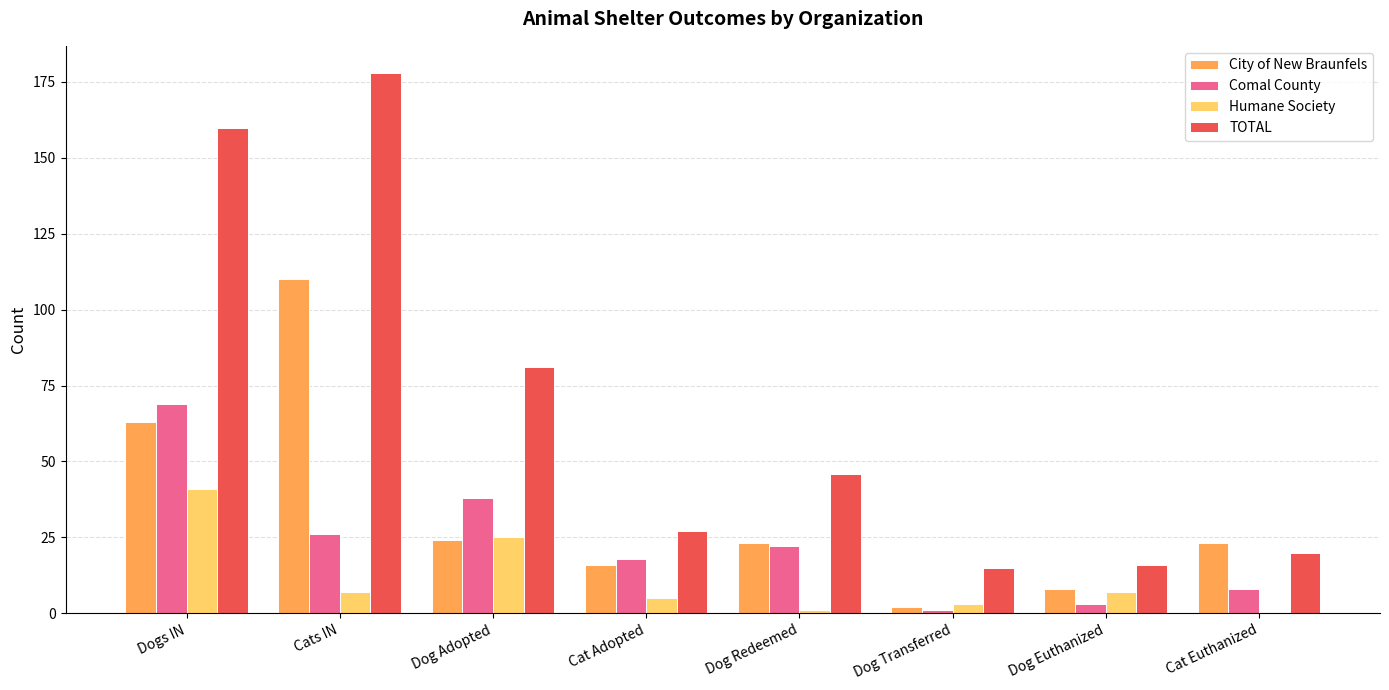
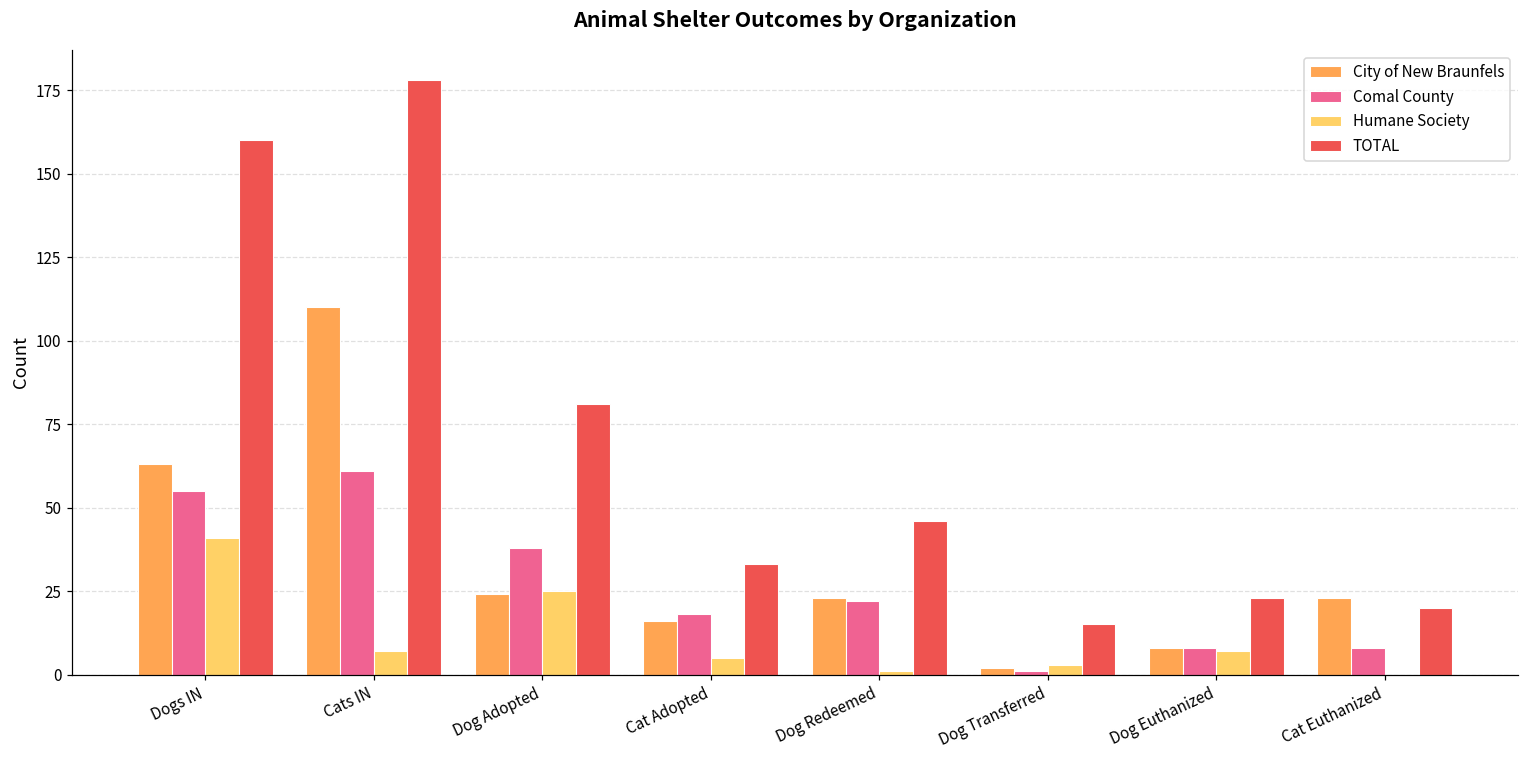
  {
    "Comal County": {
-     "Dogs IN": 69,
-     "Cats IN": 26,
+     "Dogs IN": 55,
+     "Cats IN": 61,
      "Dog Adopted": 38,
      "Cat Adopted": 18,
      "Dog Redeemed": 22,
      "Dog Transferred": 1,
-     "Dog Euthanized": 3,
+     "Dog Euthanized": 8,
      "Cat Euthanized": 8
    },
    "TOTAL": {
      "Dogs IN": 160,
      "Cats IN": 178,
      "Dog Adopted": 81,
-     "Cat Adopted": 27,
+     "Cat Adopted": 33,
      "Dog Redeemed": 46,
      "Dog Transferred": 15,
-     "Dog Euthanized": 16,
+     "Dog Euthanized": 23,
      "Cat Euthanized": 20
    }
  }
